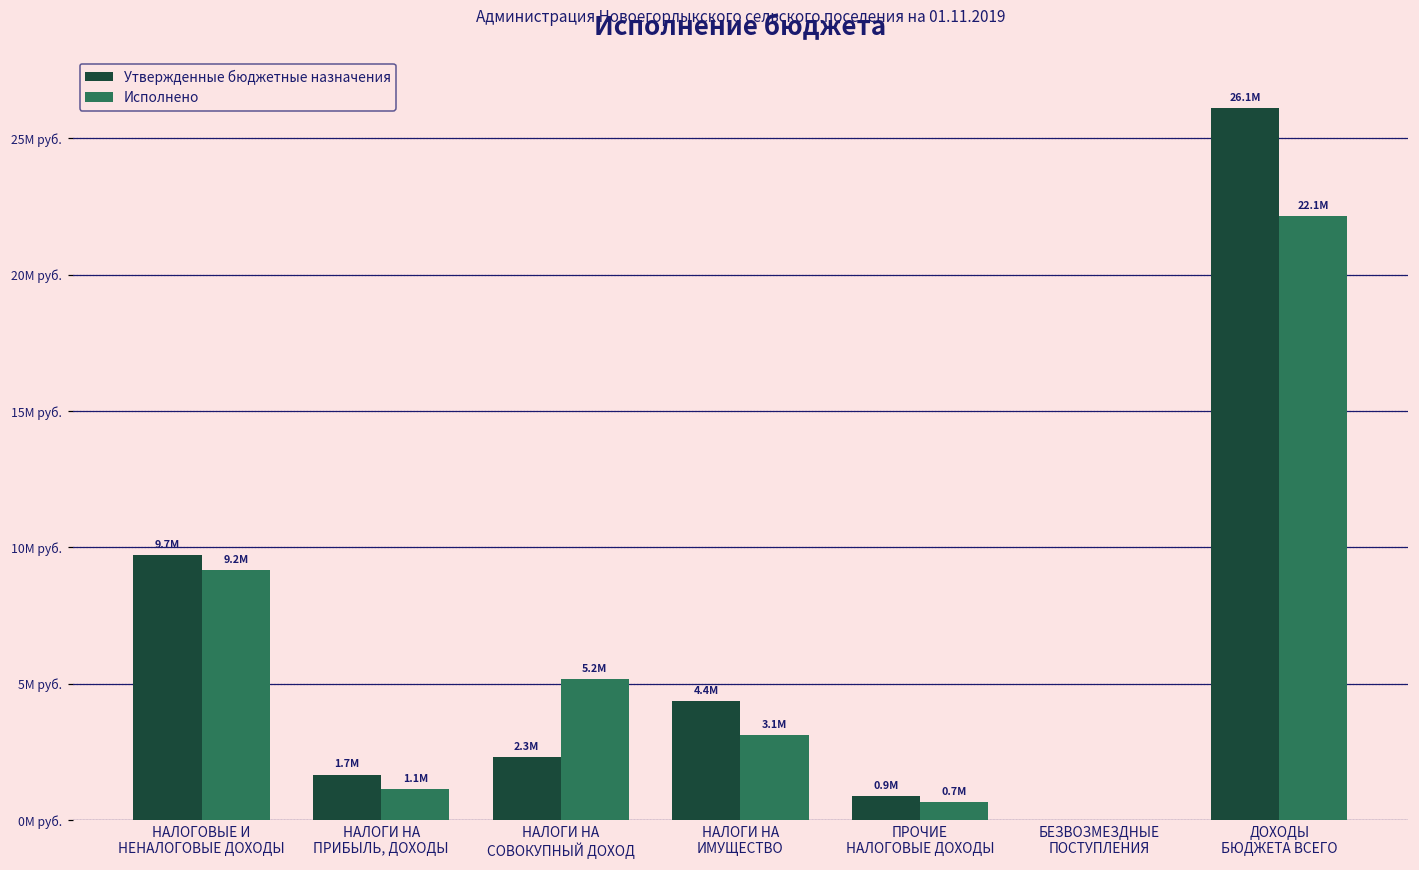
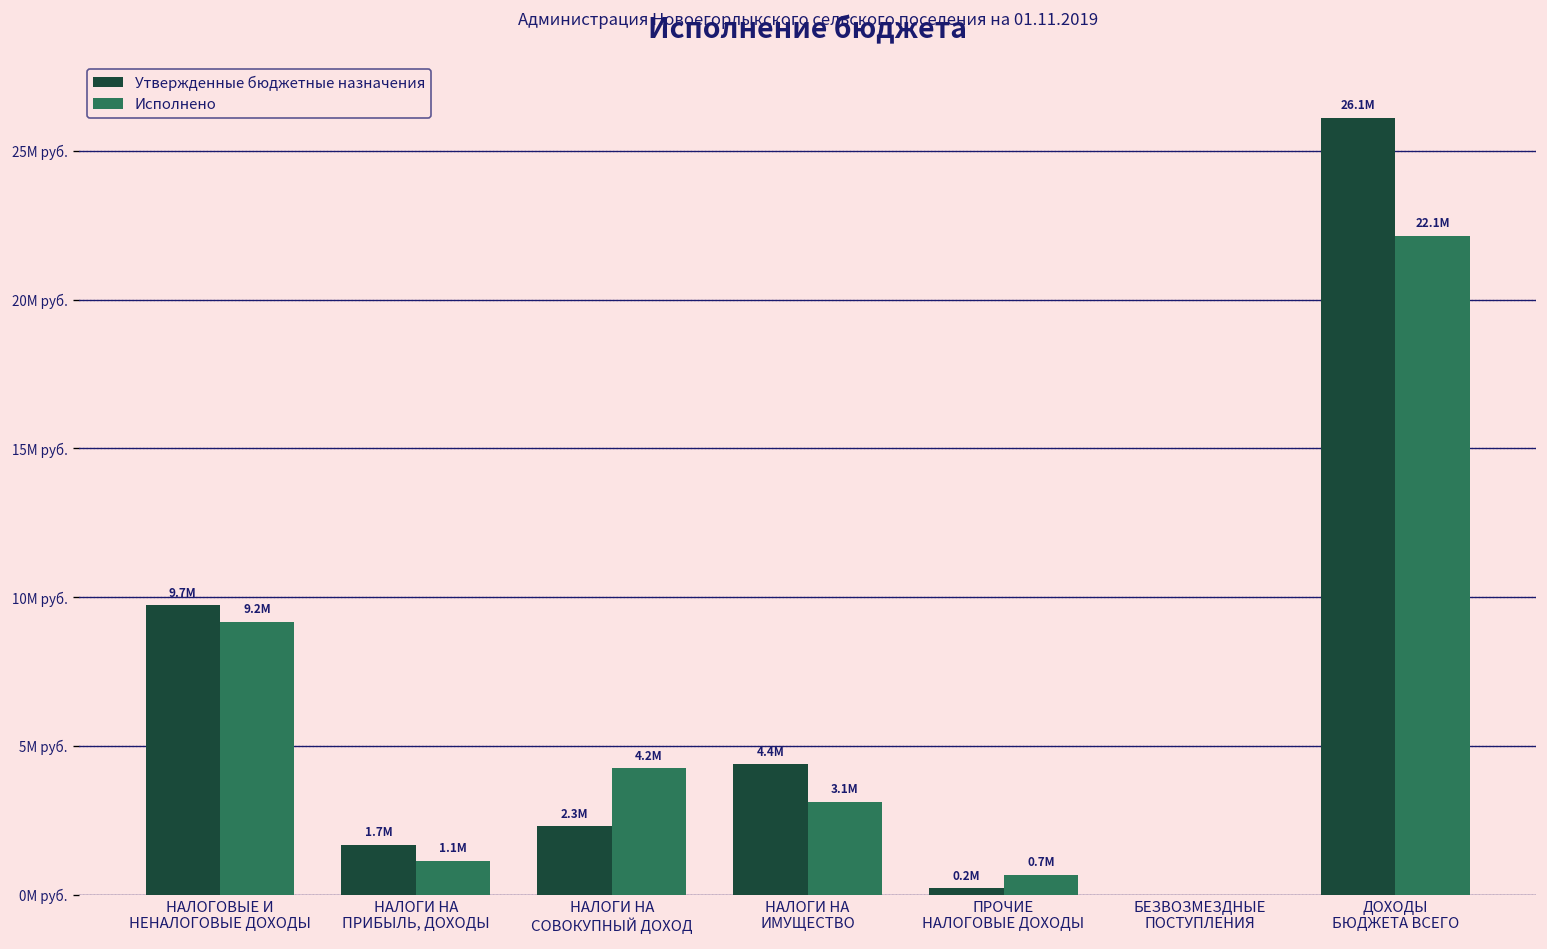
  {
    "Утвержденные бюджетные назначения": {
-     "ПРОЧИЕ НАЛОГОВЫЕ ДОХОДЫ": "0.9М"
+     "ПРОЧИЕ НАЛОГОВЫЕ ДОХОДЫ": "0.2М"
    },
    "Исполнено": {
-     "НАЛОГИ НА СОВОКУПНЫЙ ДОХОД": "5.2М"
+     "НАЛОГИ НА СОВОКУПНЫЙ ДОХОД": "4.2М"
    }
  }
